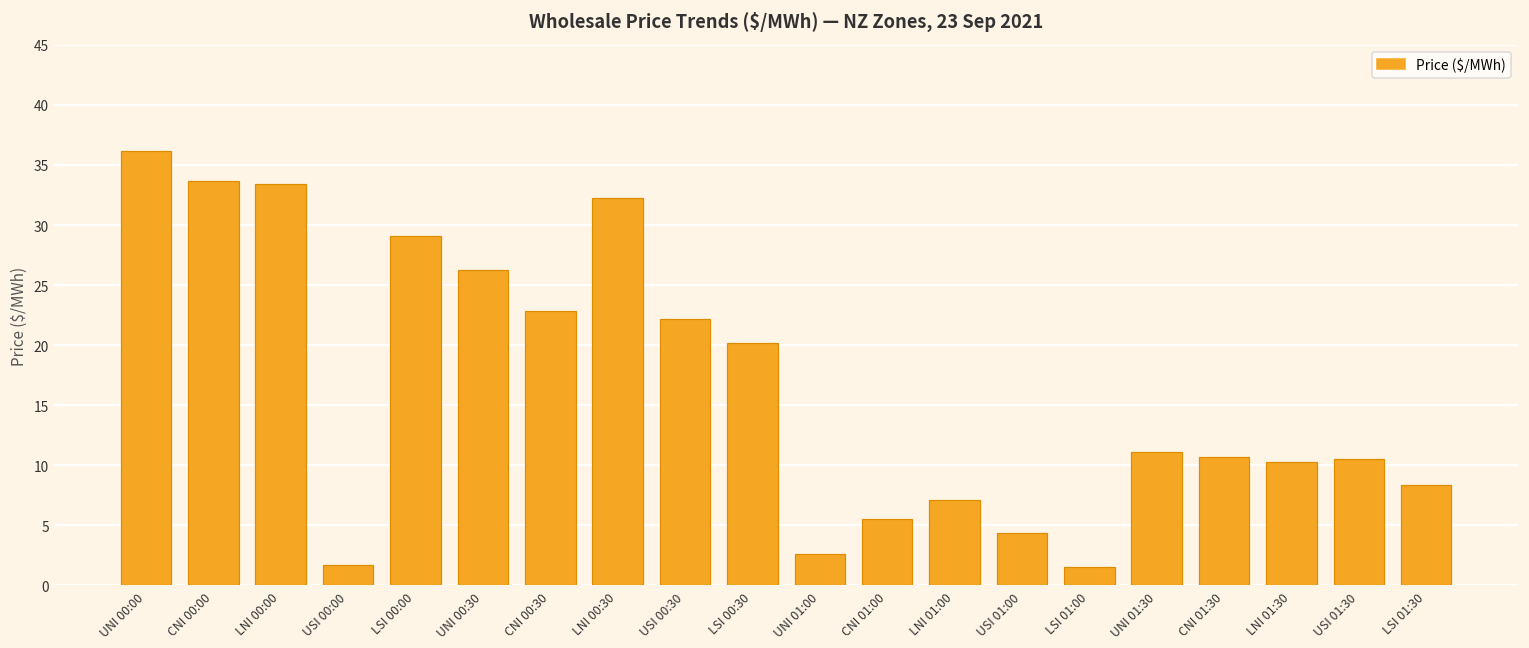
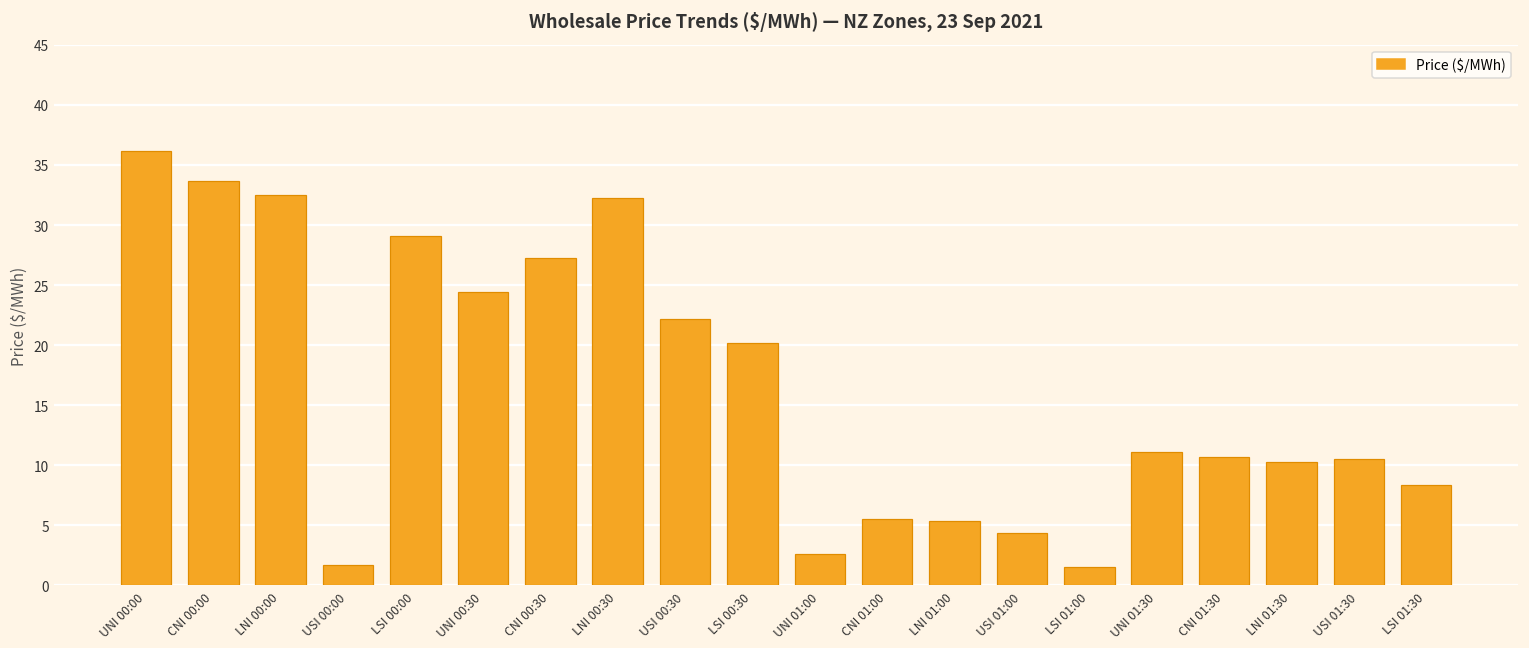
  {
    "UNI 00:00": 36.2,
    "CNI 00:00": 33.7,
-   "LNI 00:00": 33.5,
+   "LNI 00:00": 32.5,
    "USI 00:00": 1.7,
    "LSI 00:00": 29.1,
-   "UNI 00:30": 26.3,
-   "CNI 00:30": 22.9,
+   "UNI 00:30": 24.4,
+   "CNI 00:30": 27.2,
    "LNI 00:30": 32.2,
    "USI 00:30": 22.1,
    "LSI 00:30": 20.2,
    "UNI 01:00": 2.6,
    "CNI 01:00": 5.5,
-   "LNI 01:00": 7.1,
+   "LNI 01:00": 5.3,
    "USI 01:00": 4.4,
    "LSI 01:00": 1.6,
    "UNI 01:30": 11.1,
    "CNI 01:30": 10.7,
    "LNI 01:30": 10.3,
    "USI 01:30": 10.5,
    "LSI 01:30": 8.4
  }
